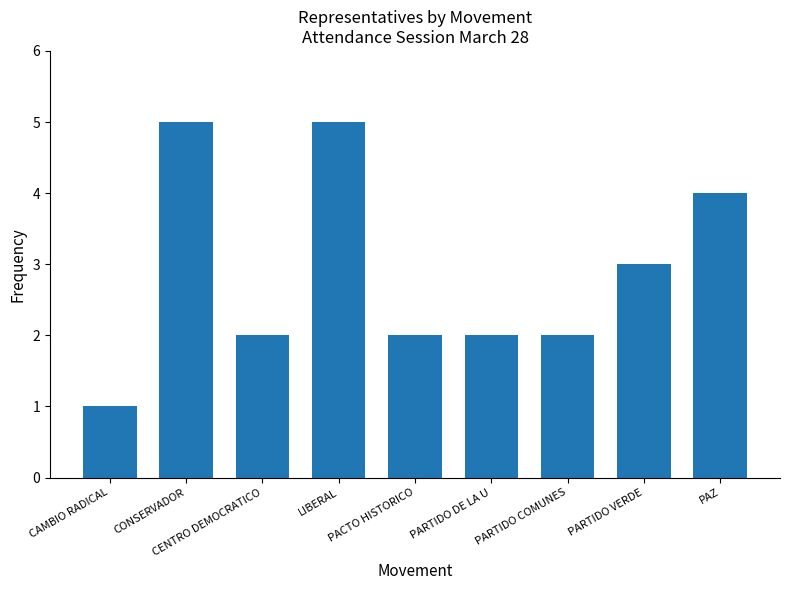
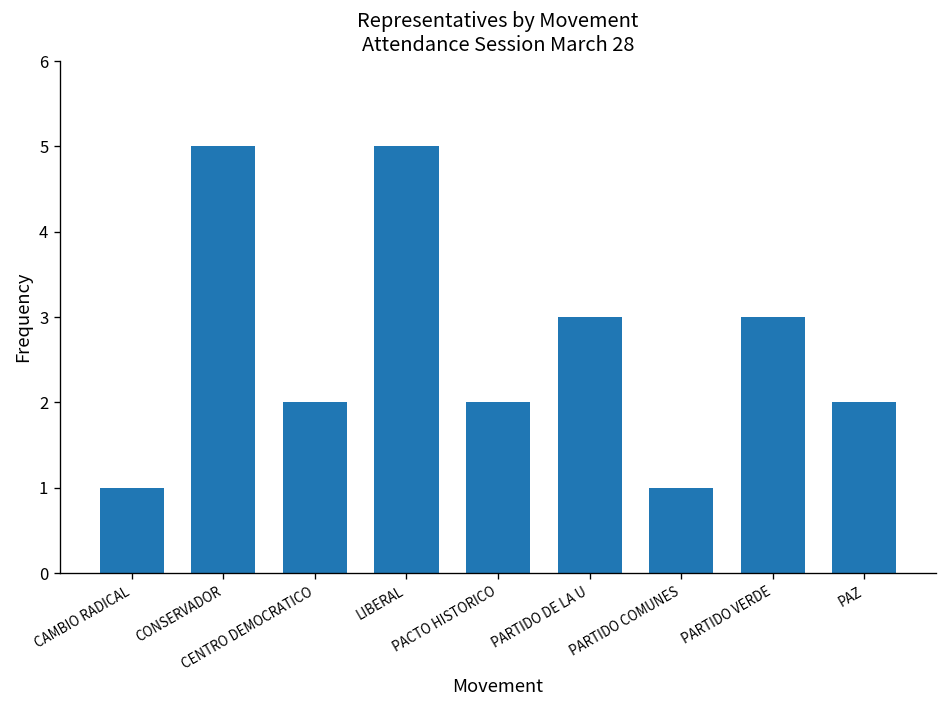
  {
    "CAMBIO RADICAL": 1,
    "CONSERVADOR": 5,
    "CENTRO DEMOCRATICO": 2,
    "LIBERAL": 5,
    "PACTO HISTORICO": 2,
-   "PARTIDO DE LA U": 2,
-   "PARTIDO COMUNES": 2,
+   "PARTIDO DE LA U": 3,
+   "PARTIDO COMUNES": 1,
    "PARTIDO VERDE": 3,
-   "PAZ": 4
+   "PAZ": 2
  }
